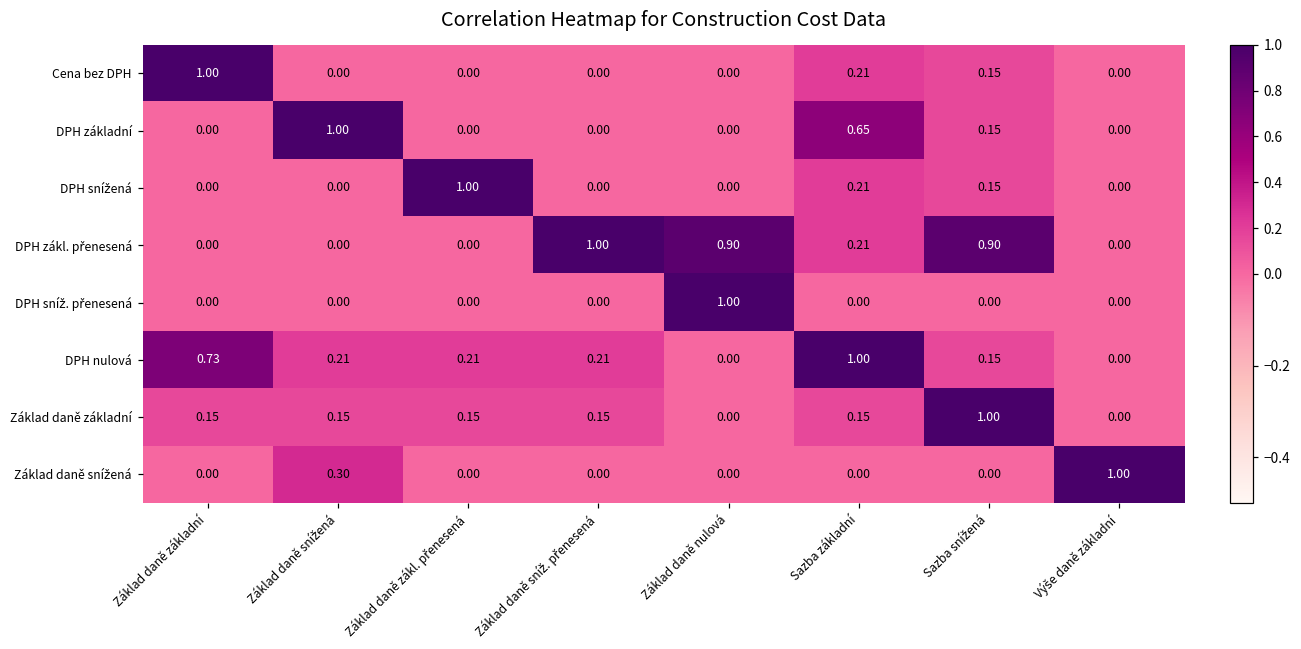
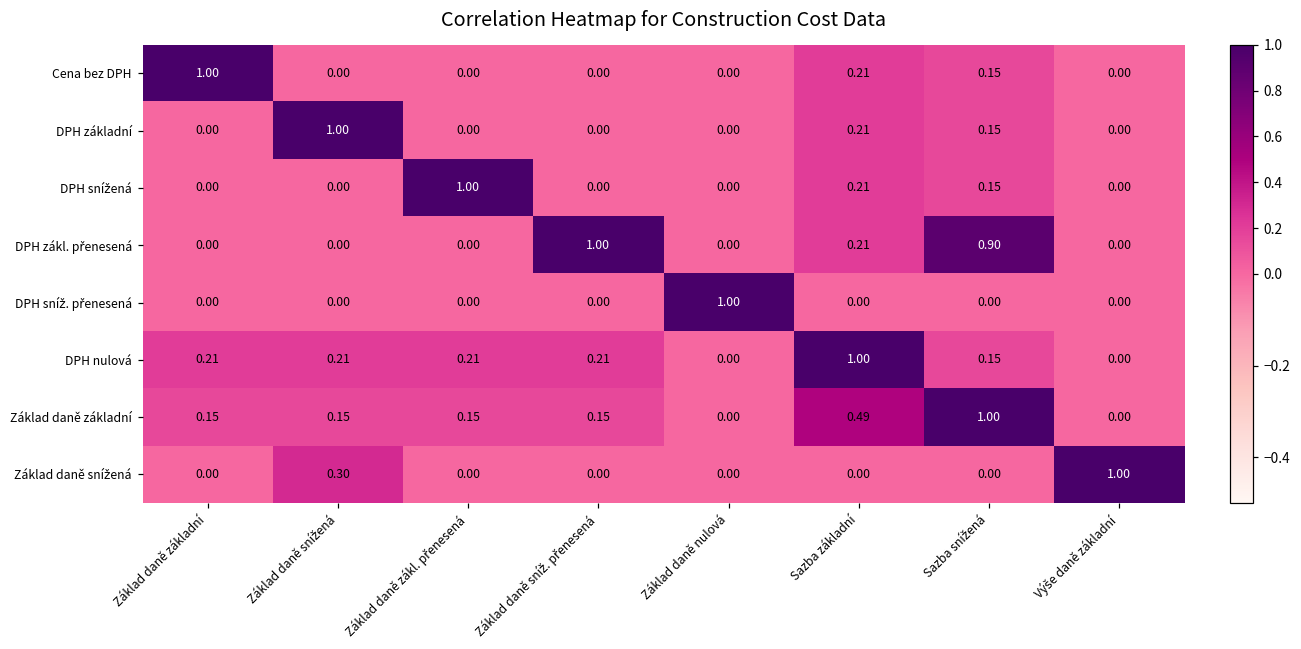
  {
    "Cena bez DPH": {
      "Základ daně základní": 1.00,
      "Základ daně snížená": 0.00,
      "Základ daně zákl. přenesená": 0.00,
      "Základ daně sníž. přenesená": 0.00,
      "Základ daně nulová": 0.00,
      "Sazba základní": 0.21,
      "Sazba snížená": 0.15,
      "Výše daně základní": 0.00
    },
    "DPH základní": {
      "Základ daně základní": 0.00,
      "Základ daně snížená": 1.00,
      "Základ daně zákl. přenesená": 0.00,
      "Základ daně sníž. přenesená": 0.00,
      "Základ daně nulová": 0.00,
-     "Sazba základní": 0.65,
+     "Sazba základní": 0.21,
      "Sazba snížená": 0.15,
      "Výše daně základní": 0.00
    },
    "DPH snížená": {
      "Základ daně základní": 0.00,
      "Základ daně snížená": 0.00,
      "Základ daně zákl. přenesená": 1.00,
      "Základ daně sníž. přenesená": 0.00,
      "Základ daně nulová": 0.00,
      "Sazba základní": 0.21,
      "Sazba snížená": 0.15,
      "Výše daně základní": 0.00
    },
    "DPH zákl. přenesená": {
      "Základ daně základní": 0.00,
      "Základ daně snížená": 0.00,
      "Základ daně zákl. přenesená": 0.00,
      "Základ daně sníž. přenesená": 1.00,
-     "Základ daně nulová": 0.90,
+     "Základ daně nulová": 0.00,
      "Sazba základní": 0.21,
      "Sazba snížená": 0.90,
      "Výše daně základní": 0.00
    },
    "DPH sníž. přenesená": {
      "Základ daně základní": 0.00,
      "Základ daně snížená": 0.00,
      "Základ daně zákl. přenesená": 0.00,
      "Základ daně sníž. přenesená": 0.00,
      "Základ daně nulová": 1.00,
      "Sazba základní": 0.00,
      "Sazba snížená": 0.00,
      "Výše daně základní": 0.00
    },
    "DPH nulová": {
-     "Základ daně základní": 0.73,
+     "Základ daně základní": 0.21,
      "Základ daně snížená": 0.21,
      "Základ daně zákl. přenesená": 0.21,
      "Základ daně sníž. přenesená": 0.21,
      "Základ daně nulová": 0.00,
      "Sazba základní": 1.00,
      "Sazba snížená": 0.15,
      "Výše daně základní": 0.00
    },
    "Základ daně základní": {
      "Základ daně základní": 0.15,
      "Základ daně snížená": 0.15,
      "Základ daně zákl. přenesená": 0.15,
      "Základ daně sníž. přenesená": 0.15,
      "Základ daně nulová": 0.00,
-     "Sazba základní": 0.15,
+     "Sazba základní": 0.49,
      "Sazba snížená": 1.00,
      "Výše daně základní": 0.00
    },
    "Základ daně snížená": {
      "Základ daně základní": 0.00,
      "Základ daně snížená": 0.30,
      "Základ daně zákl. přenesená": 0.00,
      "Základ daně sníž. přenesená": 0.00,
      "Základ daně nulová": 0.00,
      "Sazba základní": 0.00,
      "Sazba snížená": 0.00,
      "Výše daně základní": 1.00
    }
  }
